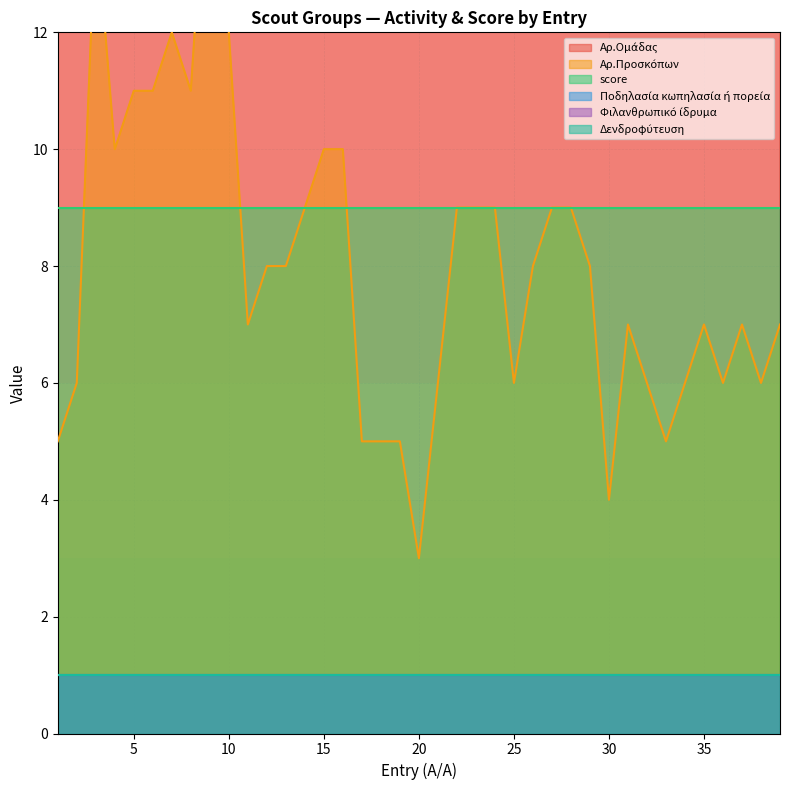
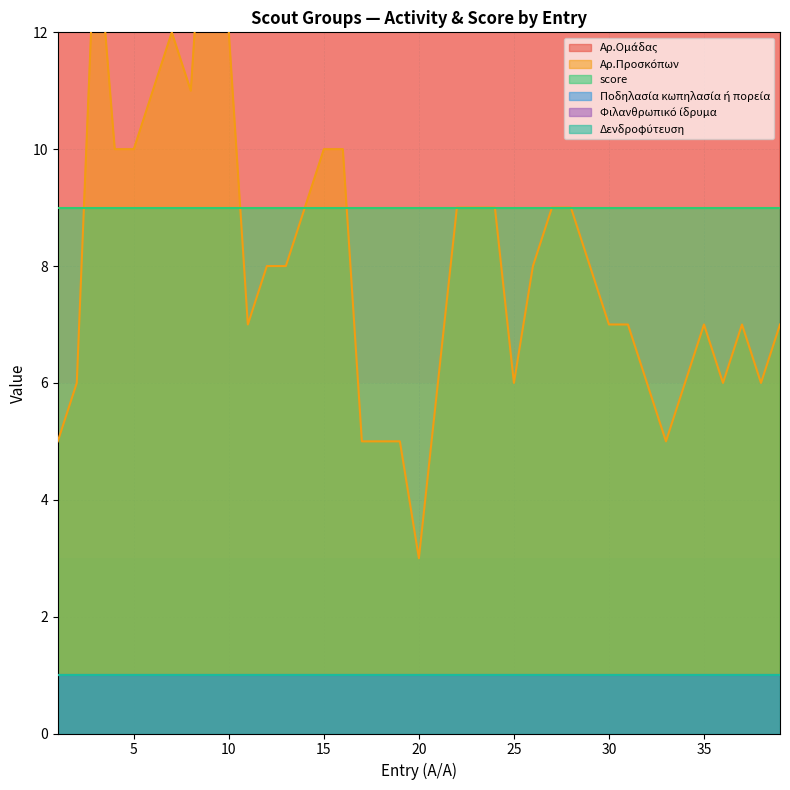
  {
    "Αρ.Προσκόπων": {
-     "5": 11,
+     "5": 10,
      "10": 12,
      "15": 10,
      "20": 3,
      "25": 6,
-     "30": 4,
+     "30": 7,
      "35": 7
    }
  }
